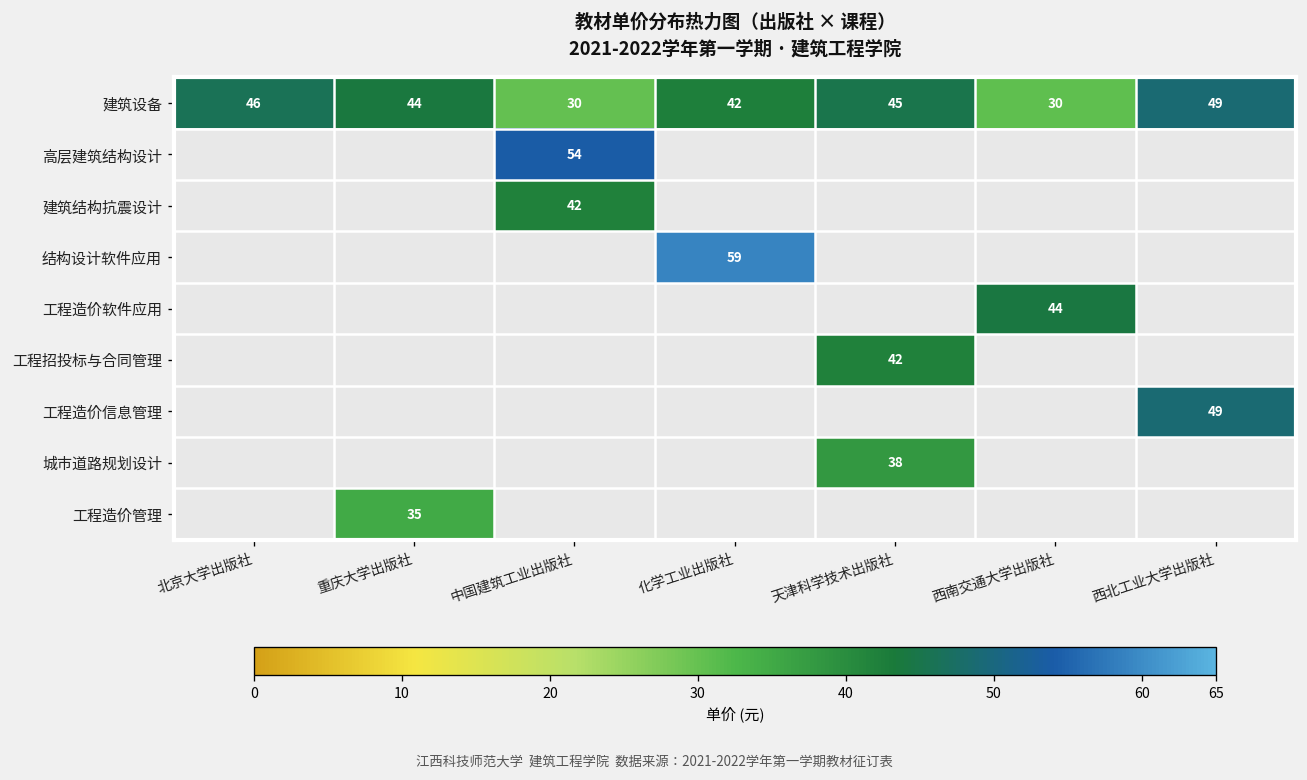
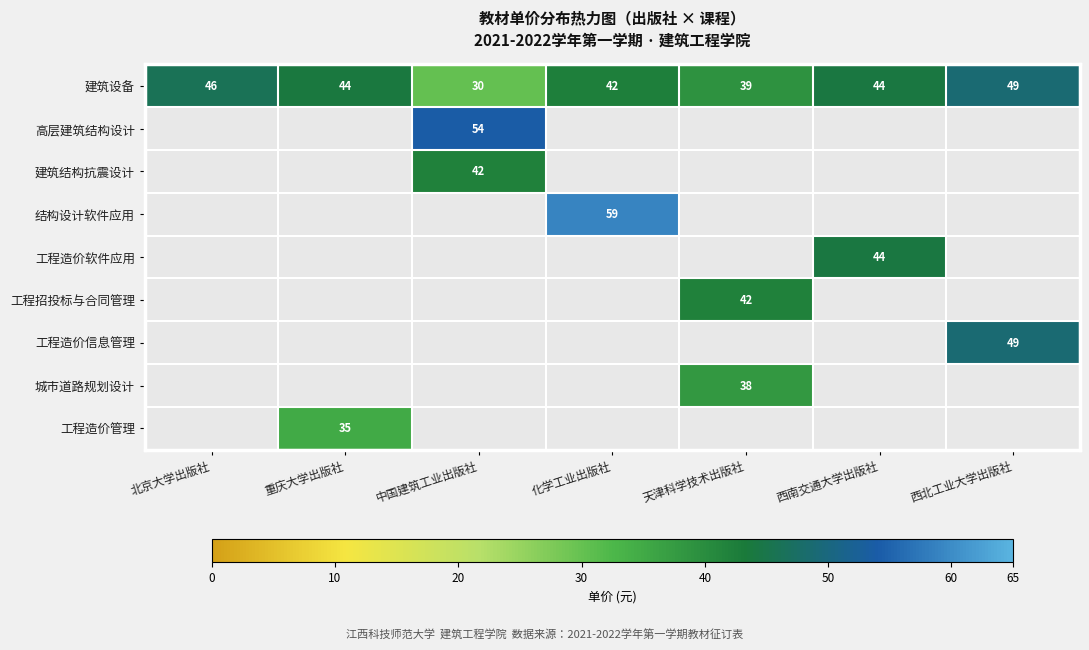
  {
    "建筑设备": {
      "北京大学出版社": 46,
      "重庆大学出版社": 44,
      "中国建筑工业出版社": 30,
      "化学工业出版社": 42,
-     "天津科学技术出版社": 45,
-     "西南交通大学出版社": 30,
+     "天津科学技术出版社": 39,
+     "西南交通大学出版社": 44,
      "西北工业大学出版社": 49
    },
    "高层建筑结构设计": {
      "中国建筑工业出版社": 54
    },
    "建筑结构抗震设计": {
      "中国建筑工业出版社": 42
    },
    "结构设计软件应用": {
      "化学工业出版社": 59
    },
    "工程造价软件应用": {
      "西南交通大学出版社": 44
    },
    "工程招投标与合同管理": {
      "天津科学技术出版社": 42
    },
    "工程造价信息管理": {
      "西北工业大学出版社": 49
    },
    "城市道路规划设计": {
      "天津科学技术出版社": 38
    },
    "工程造价管理": {
      "重庆大学出版社": 35
    }
  }
